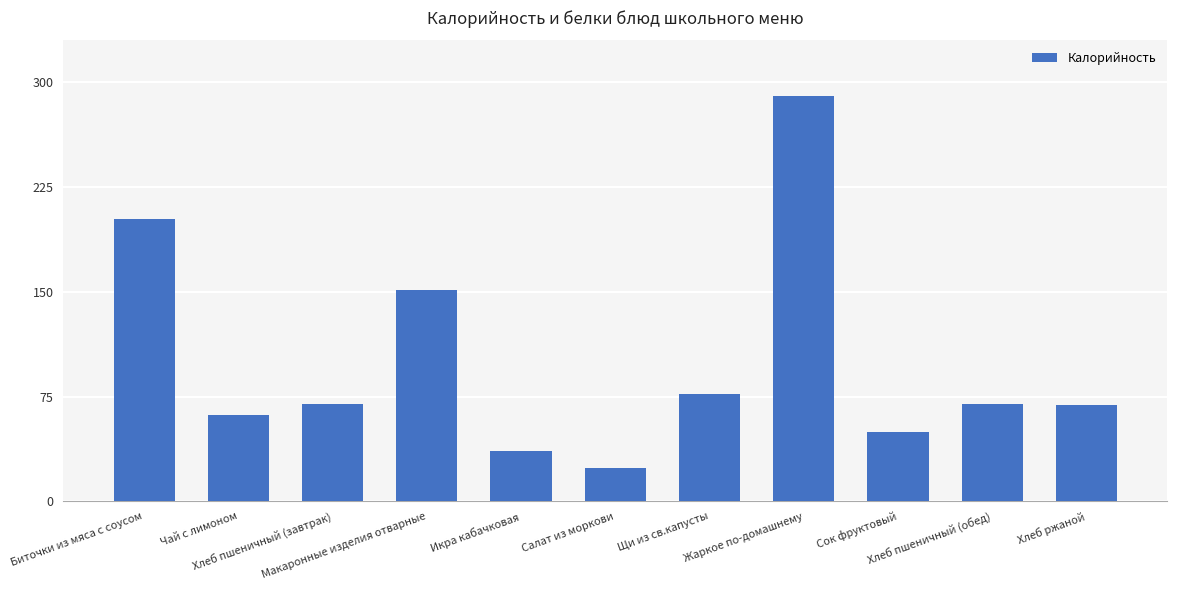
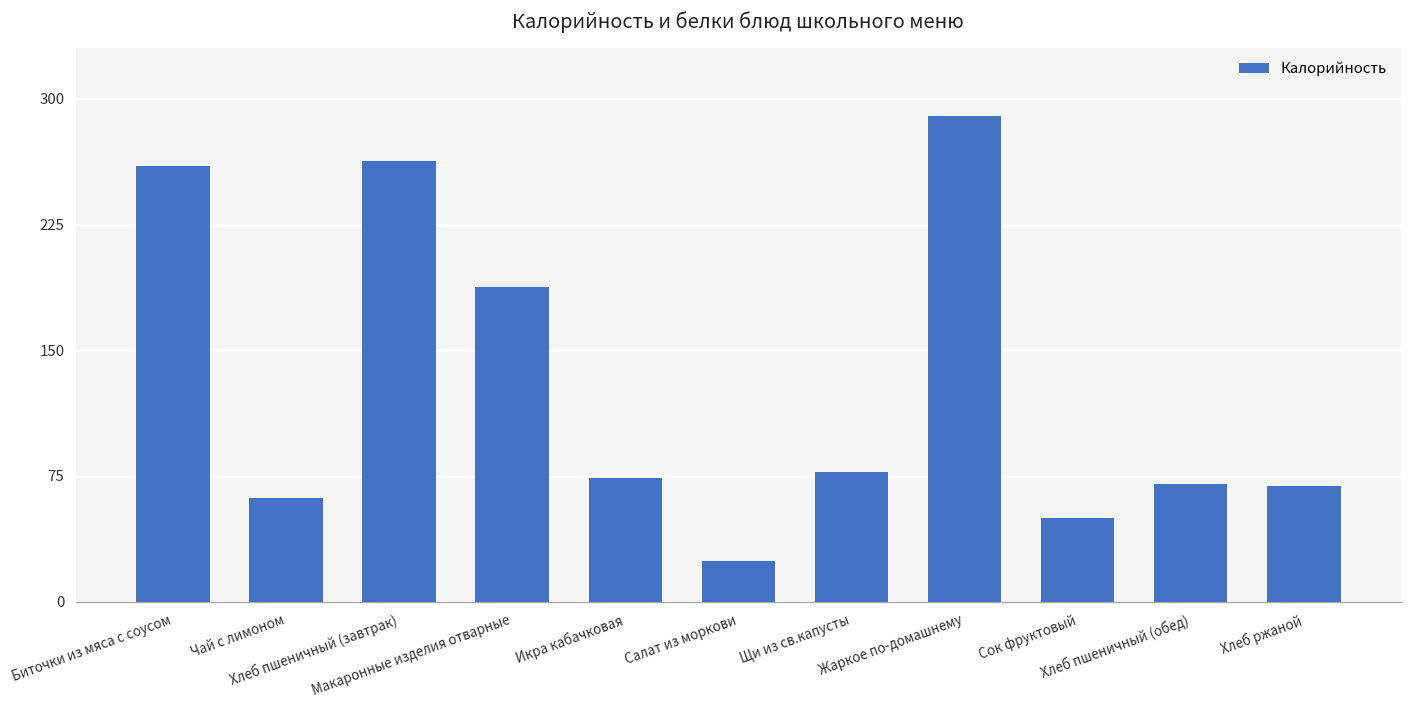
  {
-   "Биточки из мяса с соусом": 202,
+   "Биточки из мяса с соусом": 260,
    "Чай с лимоном": 62,
-   "Хлеб пшеничный (завтрак)": 70,
-   "Макаронные изделия отварные": 151,
-   "Икра кабачковая": 36,
+   "Хлеб пшеничный (завтрак)": 263,
+   "Макаронные изделия отварные": 188,
+   "Икра кабачковая": 74,
    "Салат из моркови": 24,
    "Щи из св.капусты": 77,
    "Жаркое по-домашнему": 290,
    "Сок фруктовый": 50,
    "Хлеб пшеничный (обед)": 70,
    "Хлеб ржаной": 69
  }
